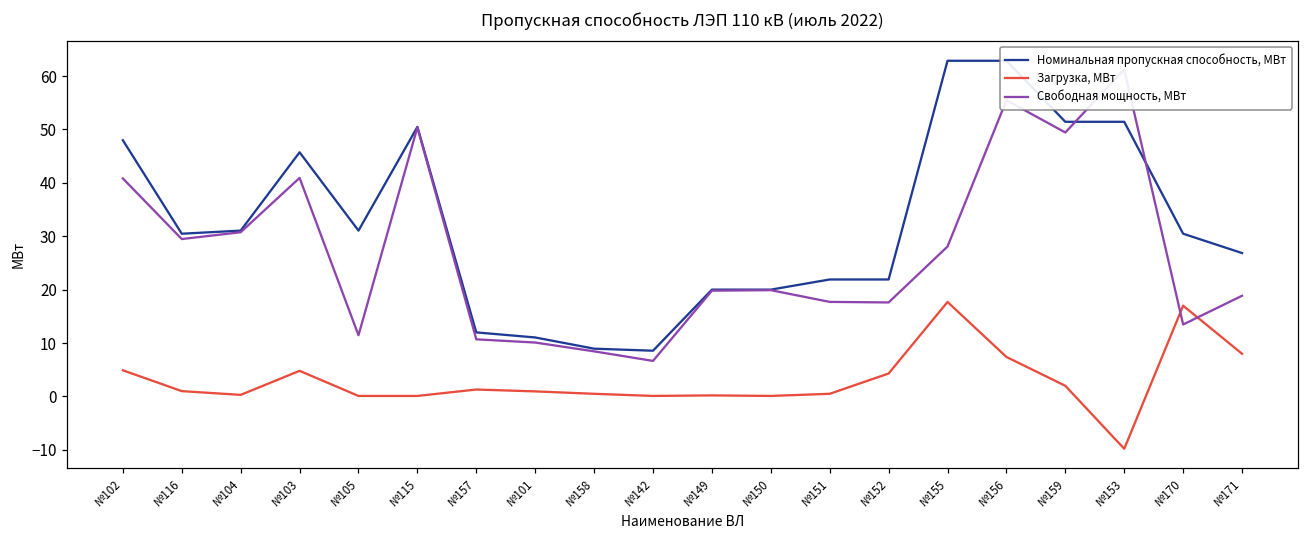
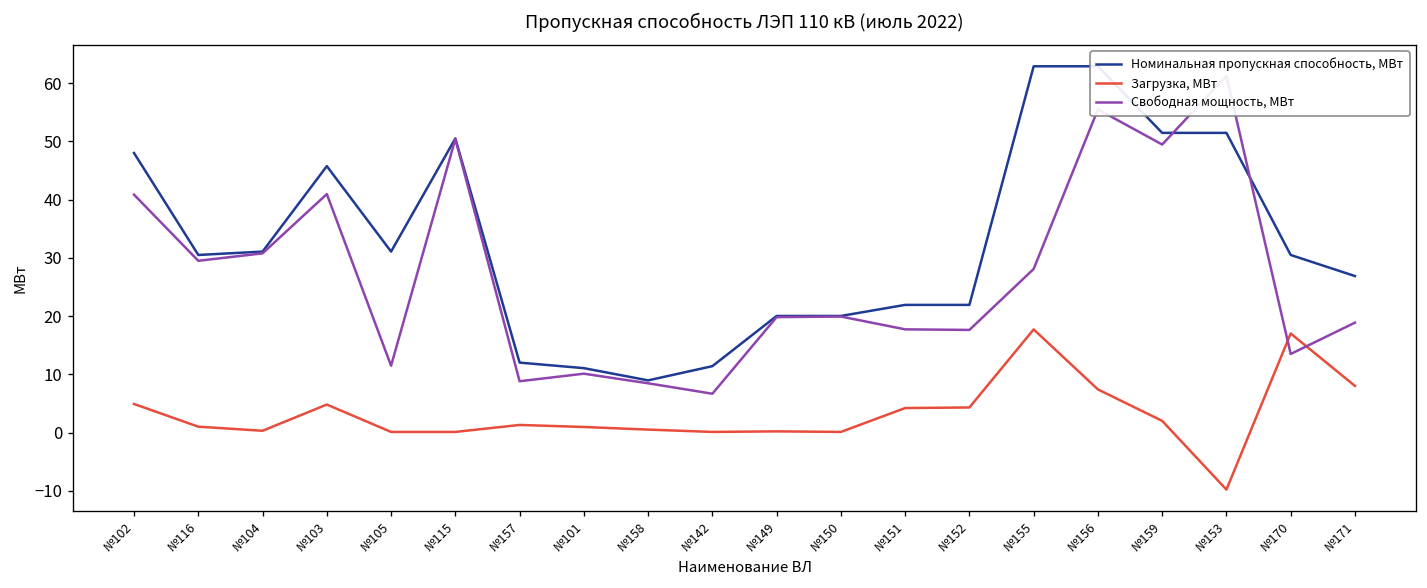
  {
    "Номинальная пропускная способность, МВт": {
      "№102": 48,
      "№116": 30,
      "№103": 46,
      "№105": 31,
      "№157": 12,
      "№101": 11,
-     "№142": 9,
+     "№142": 11,
      "№151": 22,
      "№152": 22,
      "№155": 63,
      "№159": 51,
      "№153": 51,
      "№170": 30,
      "№171": 27
    },
    "Загрузка, МВт": {
      "№102": 5,
      "№116": 1,
      "№104": 0,
      "№103": 5,
      "№105": 0,
      "№115": 0,
      "№157": 1,
      "№101": 1,
      "№158": 1,
      "№142": 0,
      "№149": 0,
      "№150": 0,
-     "№151": 1,
+     "№151": 4,
      "№152": 4,
      "№155": 18,
      "№156": 7,
      "№159": 2,
      "№153": -10,
      "№170": 17,
      "№171": 8
    },
    "Свободная мощность, МВт": {
      "№102": 41,
      "№116": 29,
      "№103": 41,
      "№105": 11,
-     "№157": 11,
+     "№157": 9,
      "№101": 10,
      "№142": 7,
      "№151": 18,
      "№152": 18,
      "№155": 28,
      "№159": 49,
      "№170": 13,
      "№171": 19
    }
  }
